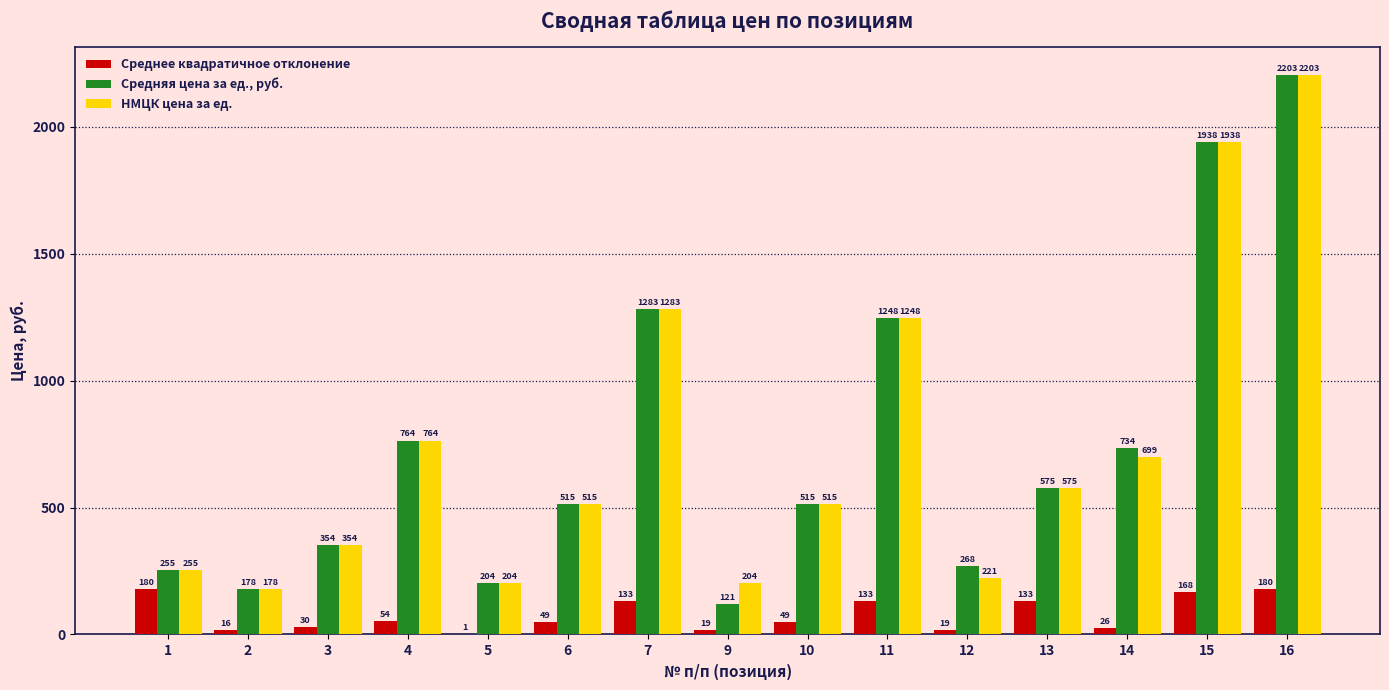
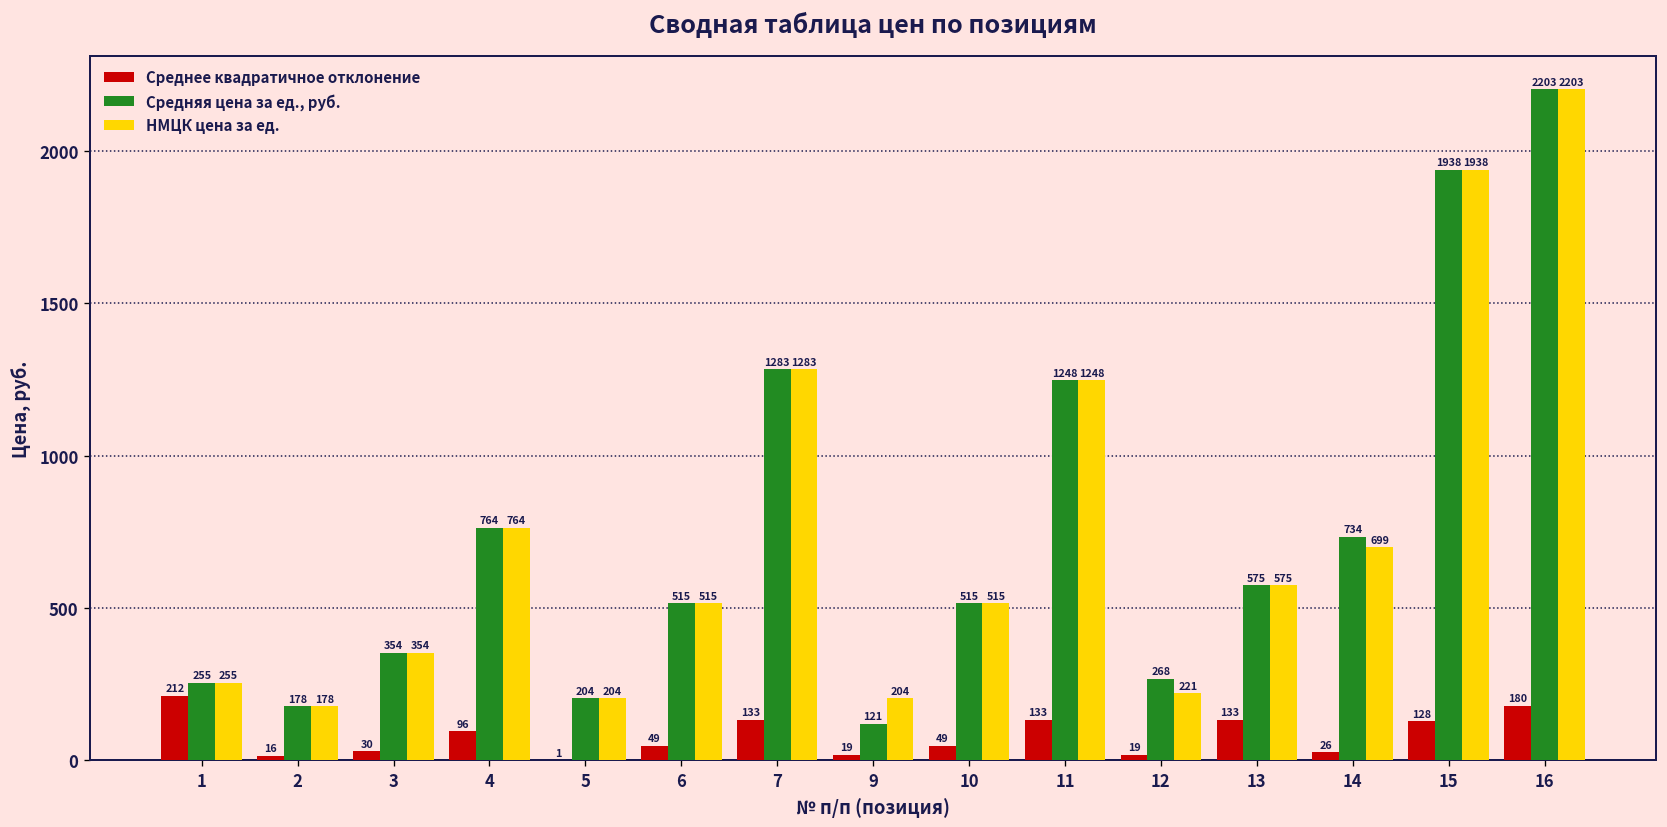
  {
    "Среднее квадратичное отклонение": {
-     "1": 180,
+     "1": 212,
      "2": 16,
      "3": 30,
-     "4": 54,
+     "4": 96,
      "5": 1,
      "6": 49,
      "7": 133,
      "9": 19,
      "10": 49,
      "11": 133,
      "12": 19,
      "13": 133,
      "14": 26,
-     "15": 168,
+     "15": 128,
      "16": 180
    },
    "Средняя цена за ед., руб.": {
      "1": 255,
      "2": 178,
      "3": 354,
      "4": 764,
      "5": 204,
      "6": 515,
      "7": 1283,
      "9": 121,
      "10": 515,
      "11": 1248,
      "12": 268,
      "13": 575,
      "14": 734,
      "15": 1938,
      "16": 2203
    },
    "НМЦК цена за ед.": {
      "1": 255,
      "2": 178,
      "3": 354,
      "4": 764,
      "5": 204,
      "6": 515,
      "7": 1283,
      "9": 204,
      "10": 515,
      "11": 1248,
      "12": 221,
      "13": 575,
      "14": 699,
      "15": 1938,
      "16": 2203
    }
  }
